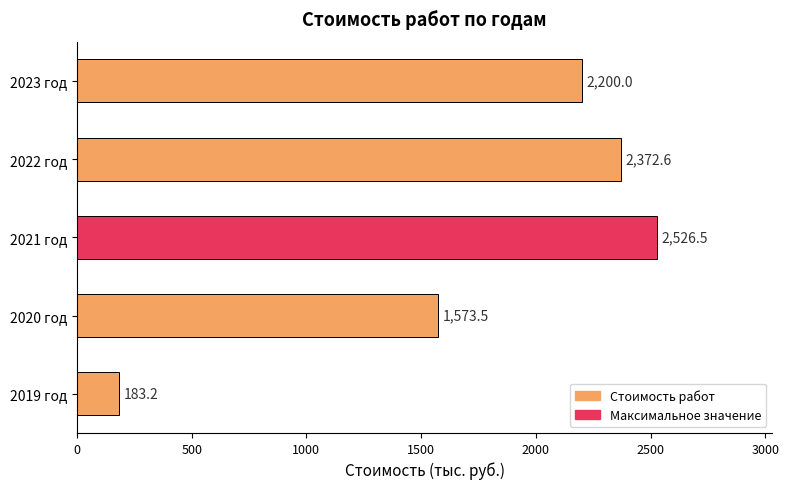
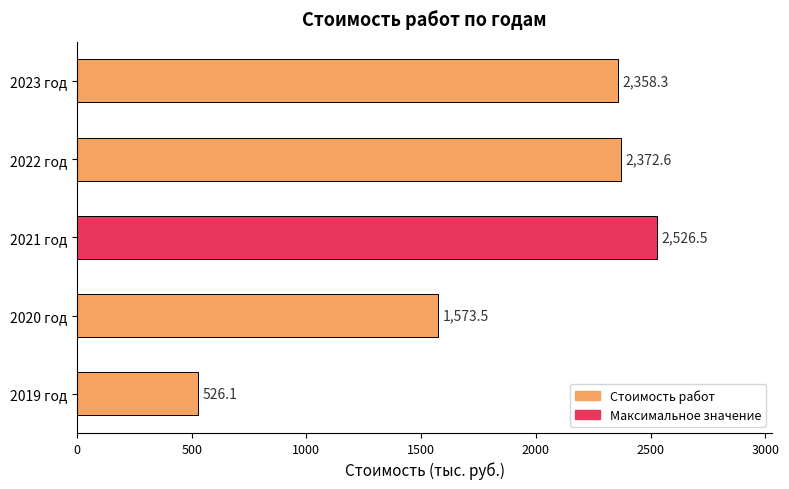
  {
-   "2023 год": "2,200.0",
+   "2023 год": "2,358.3",
    "2022 год": "2,372.6",
    "2021 год": "2,526.5",
    "2020 год": "1,573.5",
-   "2019 год": "183.2"
+   "2019 год": "526.1"
  }
